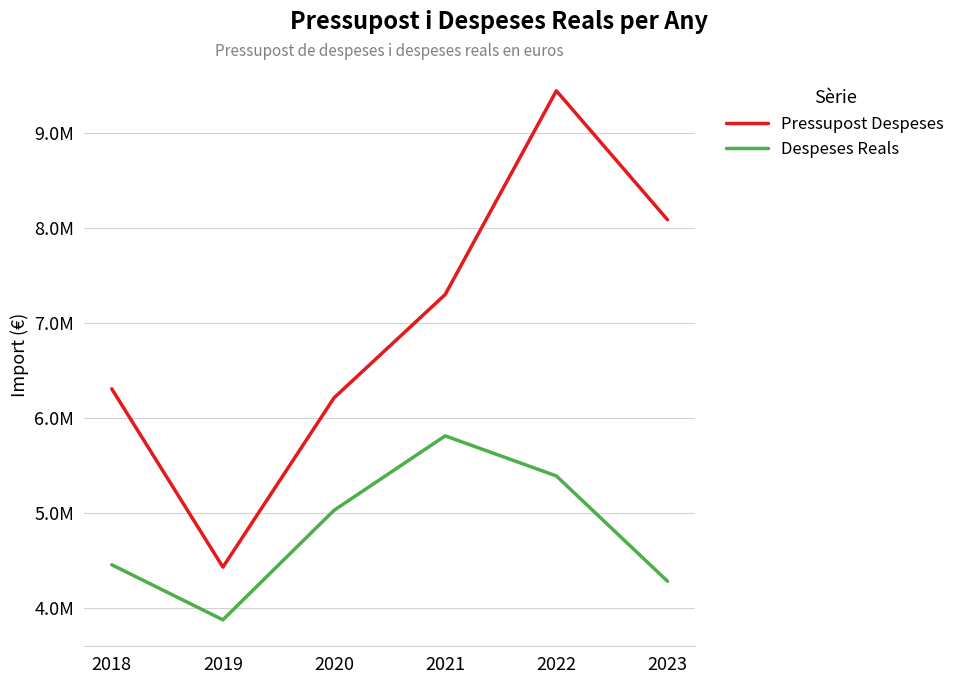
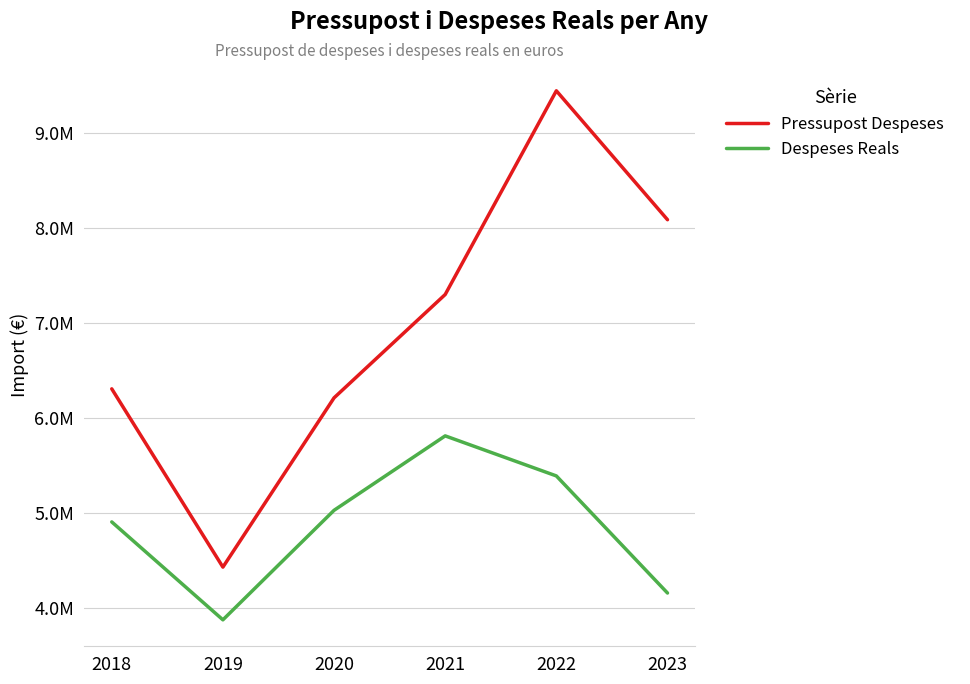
  {
    "Pressupost Despeses": {
      "2018": 6300000,
      "2019": 4400000,
      "2020": 6200000,
      "2021": 7300000,
      "2022": 9400000,
      "2023": 8100000
    },
    "Despeses Reals": {
-     "2018": 4500000,
+     "2018": 4900000,
      "2019": 3900000,
      "2020": 5000000,
      "2021": 5800000,
      "2022": 5400000,
-     "2023": 4300000
+     "2023": 4200000
    }
  }
